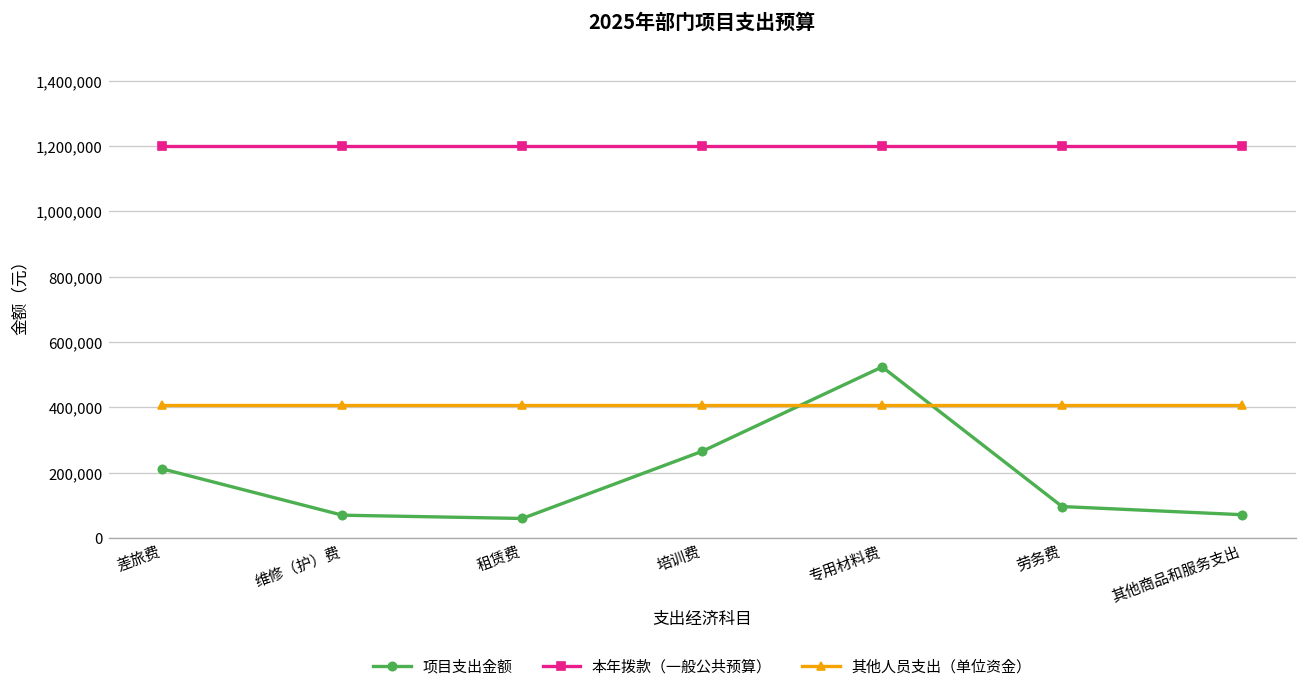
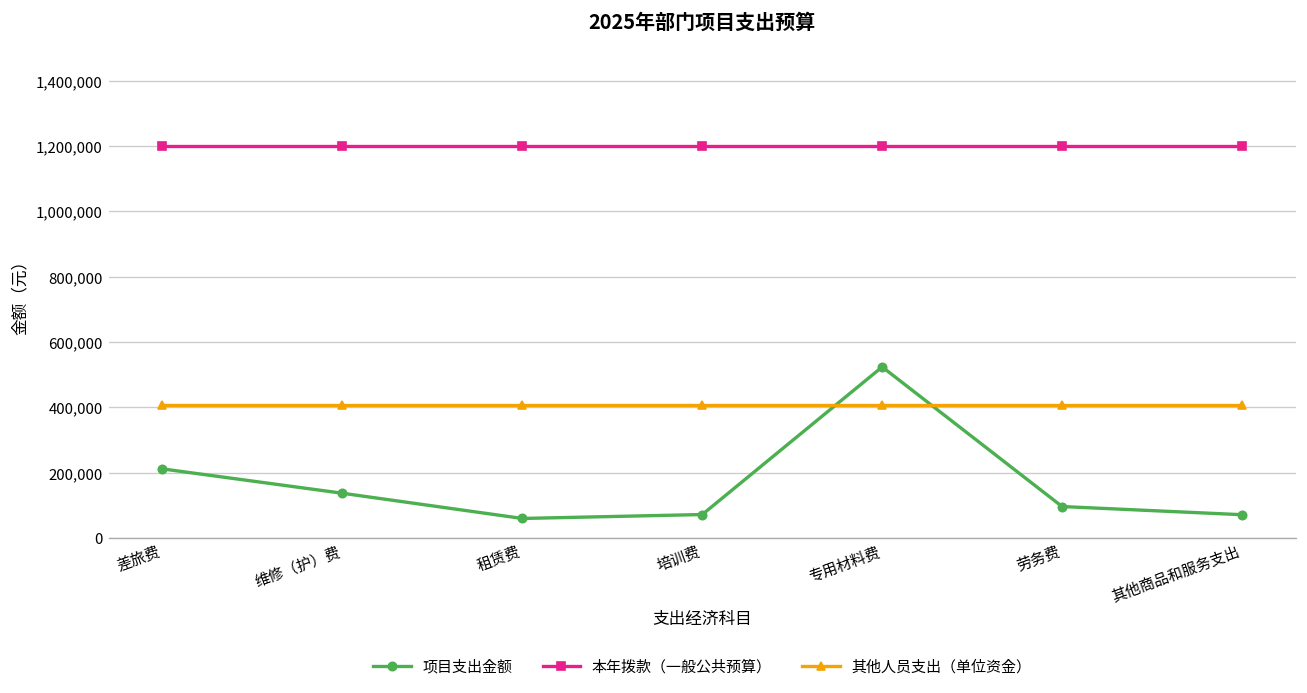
  {
    "项目支出金额": {
      "差旅费": "210,000",
-     "维修（护）费": "70,000",
+     "维修（护）费": "140,000",
      "租赁费": "60,000",
-     "培训费": "270,000",
+     "培训费": "70,000",
      "专用材料费": "520,000",
      "劳务费": "100,000",
      "其他商品和服务支出": "70,000"
    },
    "本年拨款（一般公共预算）": {
      "差旅费": "1,200,000",
      "维修（护）费": "1,200,000",
      "租赁费": "1,200,000",
      "培训费": "1,200,000",
      "专用材料费": "1,200,000",
      "劳务费": "1,200,000",
      "其他商品和服务支出": "1,200,000"
    },
    "其他人员支出（单位资金）": {
      "差旅费": "410,000",
      "维修（护）费": "410,000",
      "租赁费": "410,000",
      "培训费": "410,000",
      "专用材料费": "410,000",
      "劳务费": "410,000",
      "其他商品和服务支出": "410,000"
    }
  }
